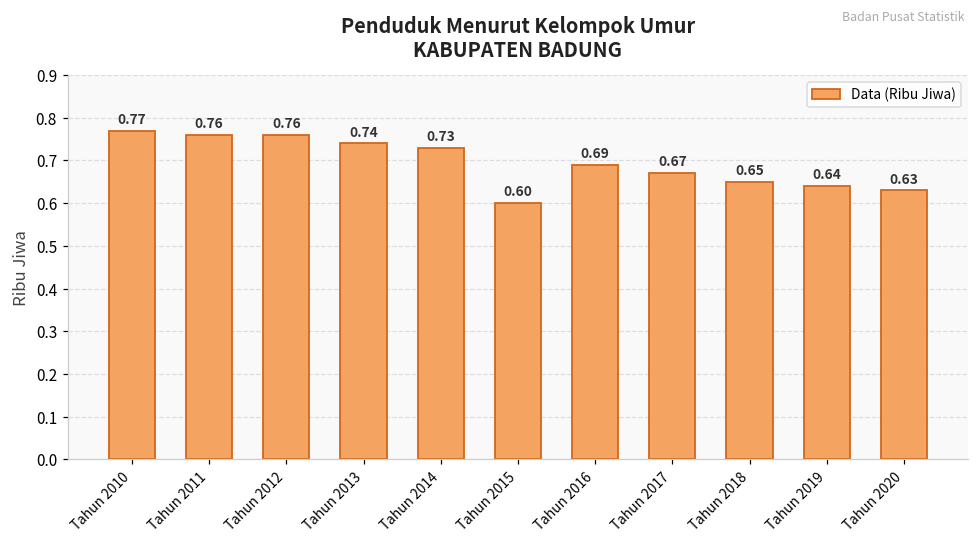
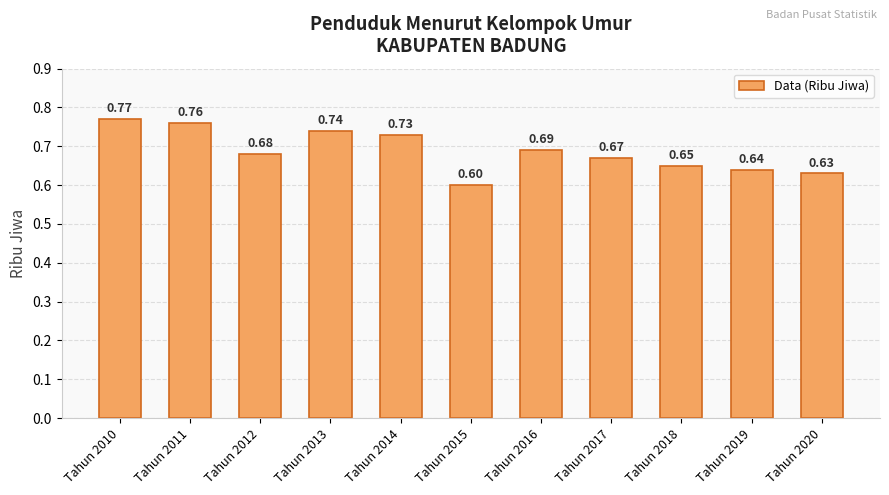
  {
    "Tahun 2010": 0.77,
    "Tahun 2011": 0.76,
-   "Tahun 2012": 0.76,
+   "Tahun 2012": 0.68,
    "Tahun 2013": 0.74,
    "Tahun 2014": 0.73,
    "Tahun 2015": 0.60,
    "Tahun 2016": 0.69,
    "Tahun 2017": 0.67,
    "Tahun 2018": 0.65,
    "Tahun 2019": 0.64,
    "Tahun 2020": 0.63
  }
